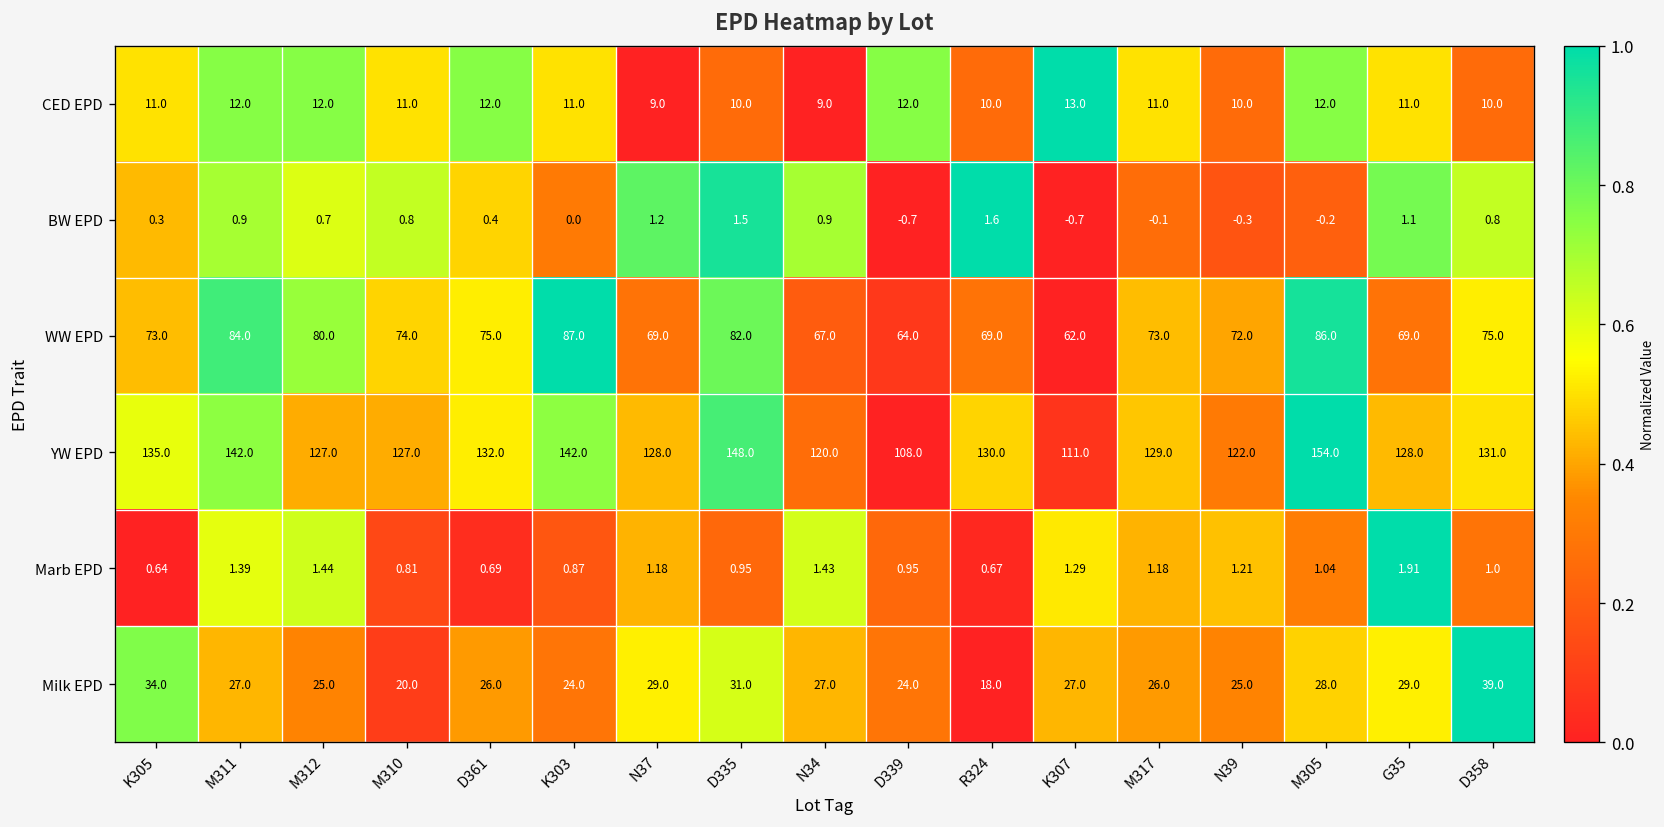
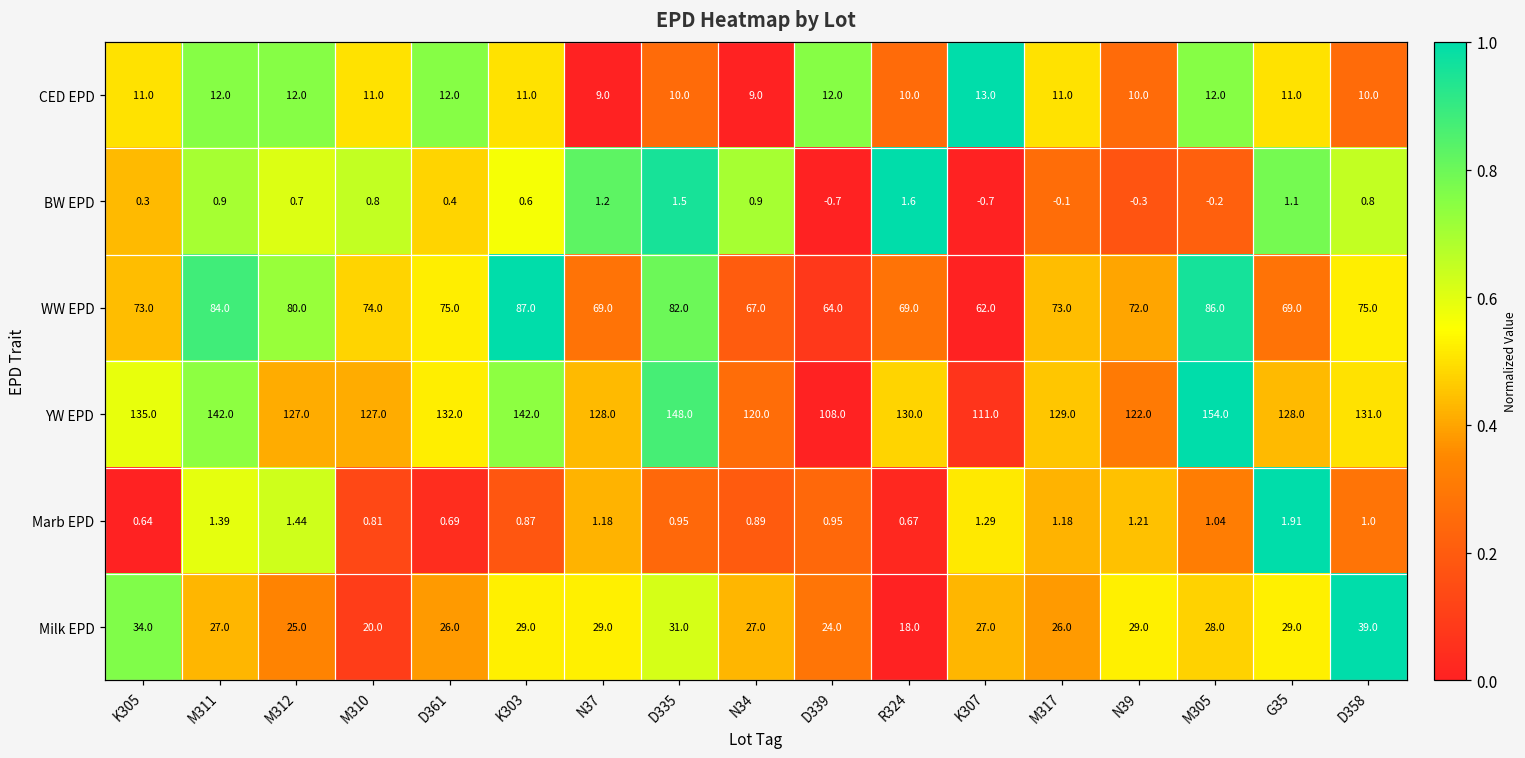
  {
    "CED EPD": {
      "K305": 11.0,
      "M311": 12.0,
      "M312": 12.0,
      "M310": 11.0,
      "D361": 12.0,
      "K303": 11.0,
      "N37": 9.0,
      "D335": 10.0,
      "N34": 9.0,
      "D339": 12.0,
      "R324": 10.0,
      "K307": 13.0,
      "M317": 11.0,
      "N39": 10.0,
      "M305": 12.0,
      "G35": 11.0,
      "D358": 10.0
    },
    "BW EPD": {
      "K305": 0.3,
      "M311": 0.9,
      "M312": 0.7,
      "M310": 0.8,
      "D361": 0.4,
-     "K303": 0.0,
+     "K303": 0.6,
      "N37": 1.2,
      "D335": 1.5,
      "N34": 0.9,
      "D339": -0.7,
      "R324": 1.6,
      "K307": -0.7,
      "M317": -0.1,
      "N39": -0.3,
      "M305": -0.2,
      "G35": 1.1,
      "D358": 0.8
    },
    "WW EPD": {
      "K305": 73.0,
      "M311": 84.0,
      "M312": 80.0,
      "M310": 74.0,
      "D361": 75.0,
      "K303": 87.0,
      "N37": 69.0,
      "D335": 82.0,
      "N34": 67.0,
      "D339": 64.0,
      "R324": 69.0,
      "K307": 62.0,
      "M317": 73.0,
      "N39": 72.0,
      "M305": 86.0,
      "G35": 69.0,
      "D358": 75.0
    },
    "YW EPD": {
      "K305": 135.0,
      "M311": 142.0,
      "M312": 127.0,
      "M310": 127.0,
      "D361": 132.0,
      "K303": 142.0,
      "N37": 128.0,
      "D335": 148.0,
      "N34": 120.0,
      "D339": 108.0,
      "R324": 130.0,
      "K307": 111.0,
      "M317": 129.0,
      "N39": 122.0,
      "M305": 154.0,
      "G35": 128.0,
      "D358": 131.0
    },
    "Marb EPD": {
      "K305": 0.64,
      "M311": 1.39,
      "M312": 1.44,
      "M310": 0.81,
      "D361": 0.69,
      "K303": 0.87,
      "N37": 1.18,
      "D335": 0.95,
-     "N34": 1.43,
+     "N34": 0.89,
      "D339": 0.95,
      "R324": 0.67,
      "K307": 1.29,
      "M317": 1.18,
      "N39": 1.21,
      "M305": 1.04,
      "G35": 1.91,
      "D358": 1.0
    },
    "Milk EPD": {
      "K305": 34.0,
      "M311": 27.0,
      "M312": 25.0,
      "M310": 20.0,
      "D361": 26.0,
-     "K303": 24.0,
+     "K303": 29.0,
      "N37": 29.0,
      "D335": 31.0,
      "N34": 27.0,
      "D339": 24.0,
      "R324": 18.0,
      "K307": 27.0,
      "M317": 26.0,
-     "N39": 25.0,
+     "N39": 29.0,
      "M305": 28.0,
      "G35": 29.0,
      "D358": 39.0
    }
  }
